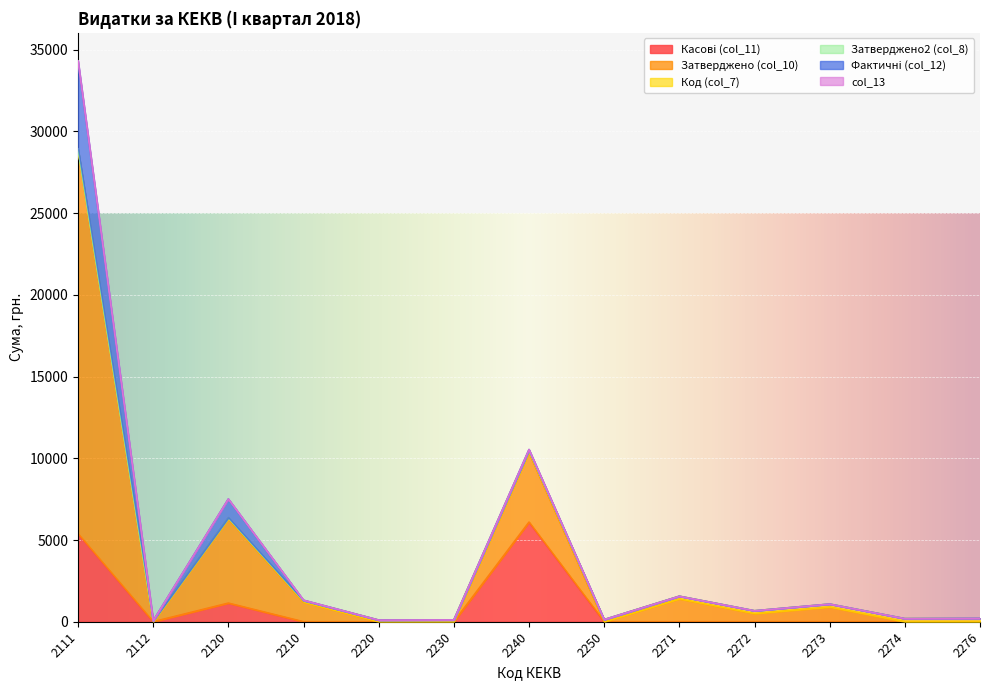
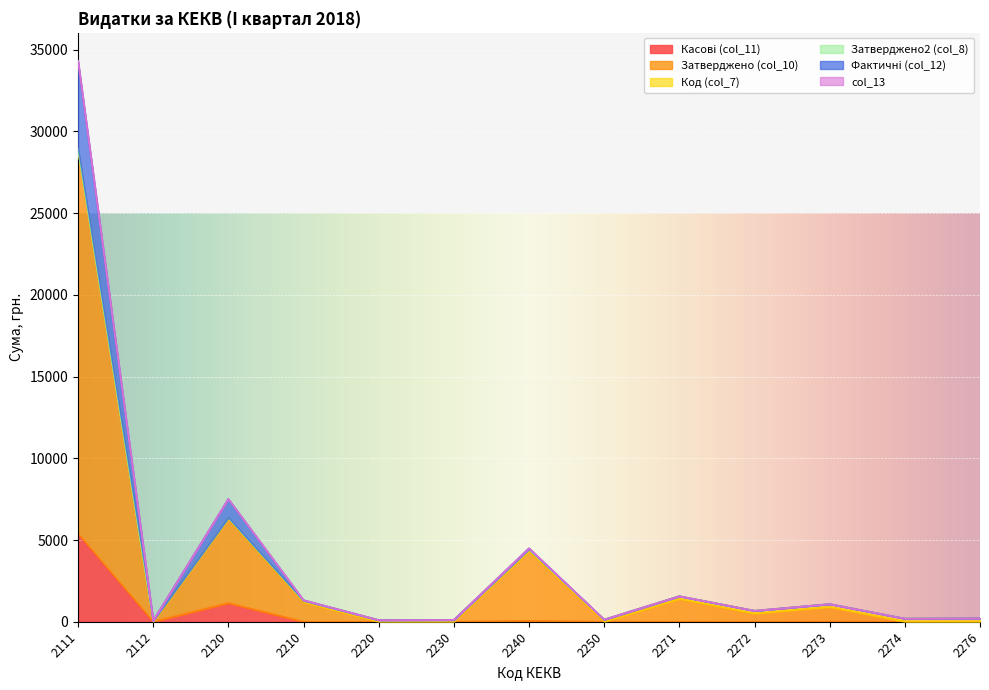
  {
    "Касові (col_11)": {
      "2111": 5400,
      "2120": 1100,
      "2210": 0,
-     "2240": 6100,
+     "2240": 100,
      "2271": 0,
      "2272": 0,
      "2273": 0
    },
    "Затверджено (col_10)": {
      "2271": 1400,
      "2272": 500,
      "2273": 900
    }
  }
